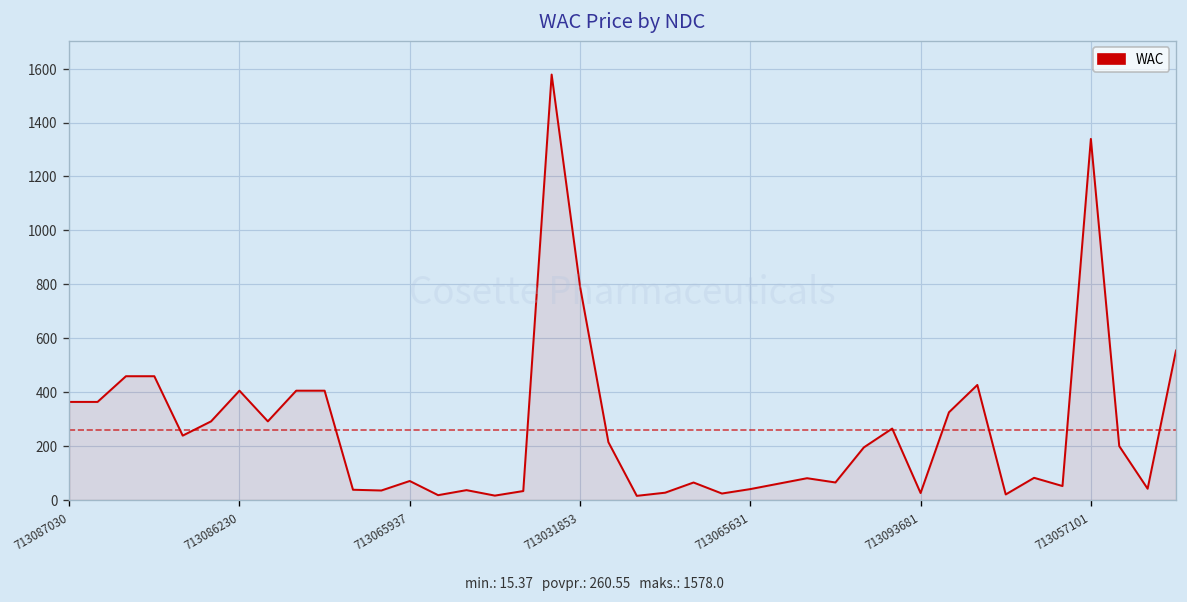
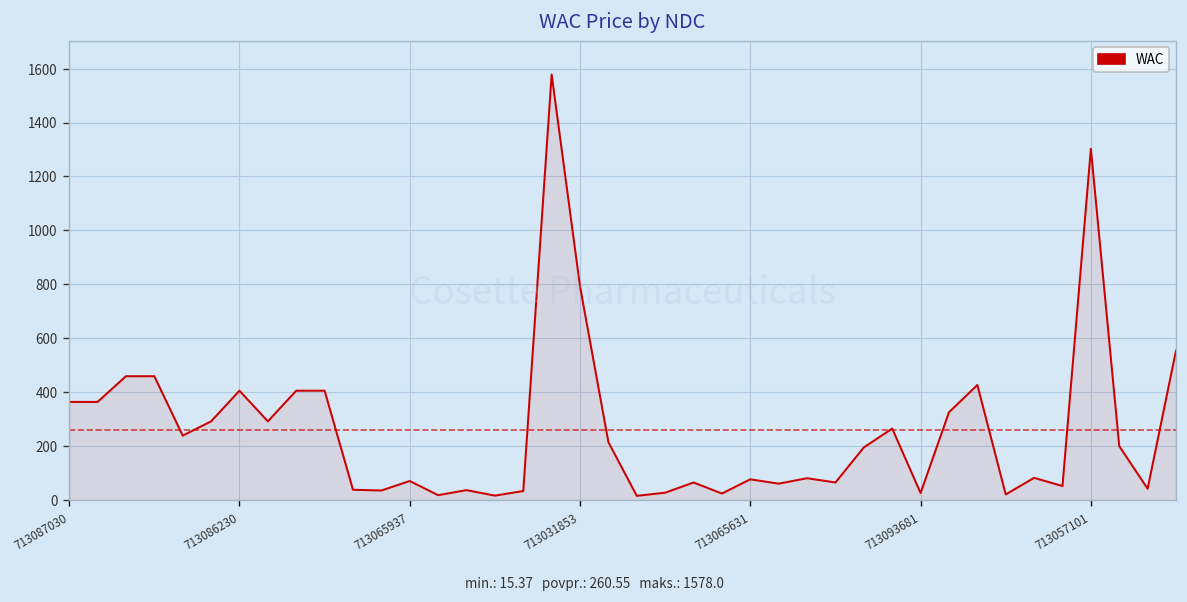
  {
    "713087030": 360,
    "713086230": 410,
    "713065937": 70,
    "713031853": 790,
-   "713065631": 40,
+   "713065631": 80,
    "713093681": 30,
-   "713057101": 1340
+   "713057101": 1300
  }
